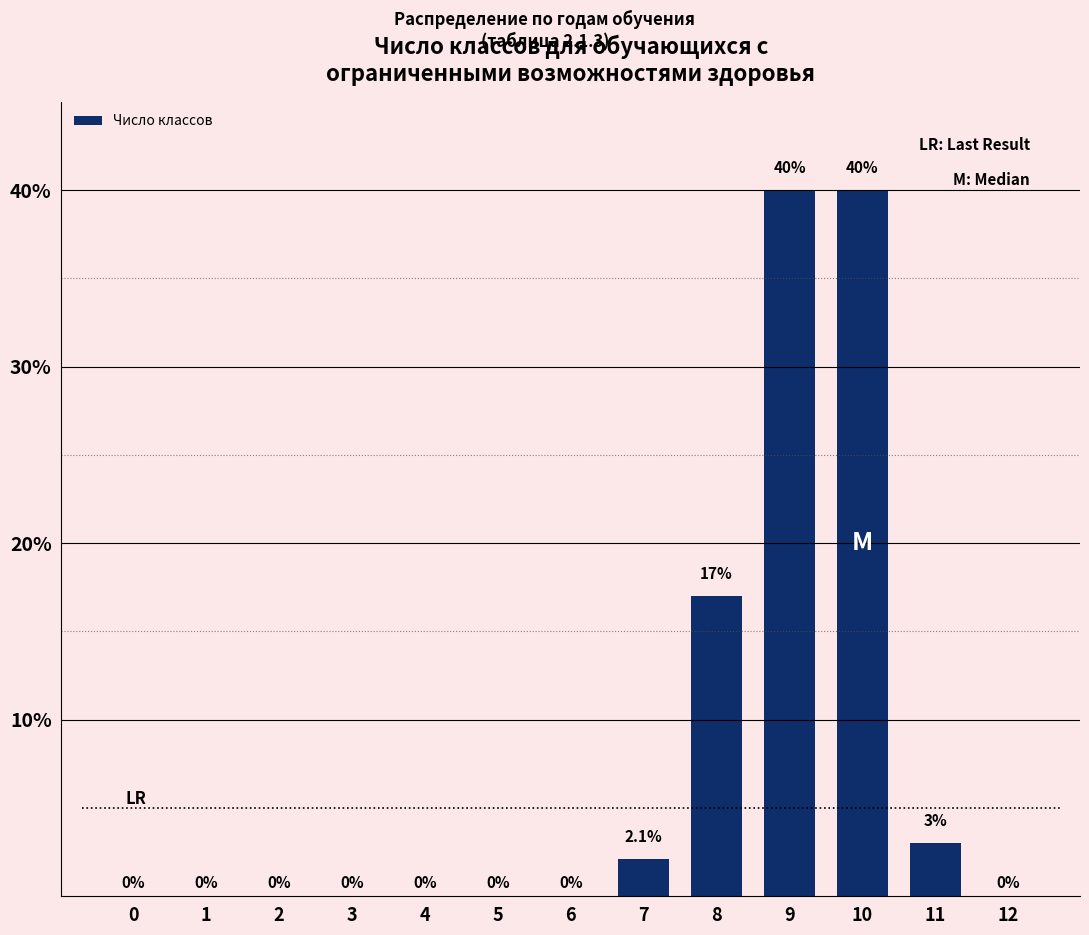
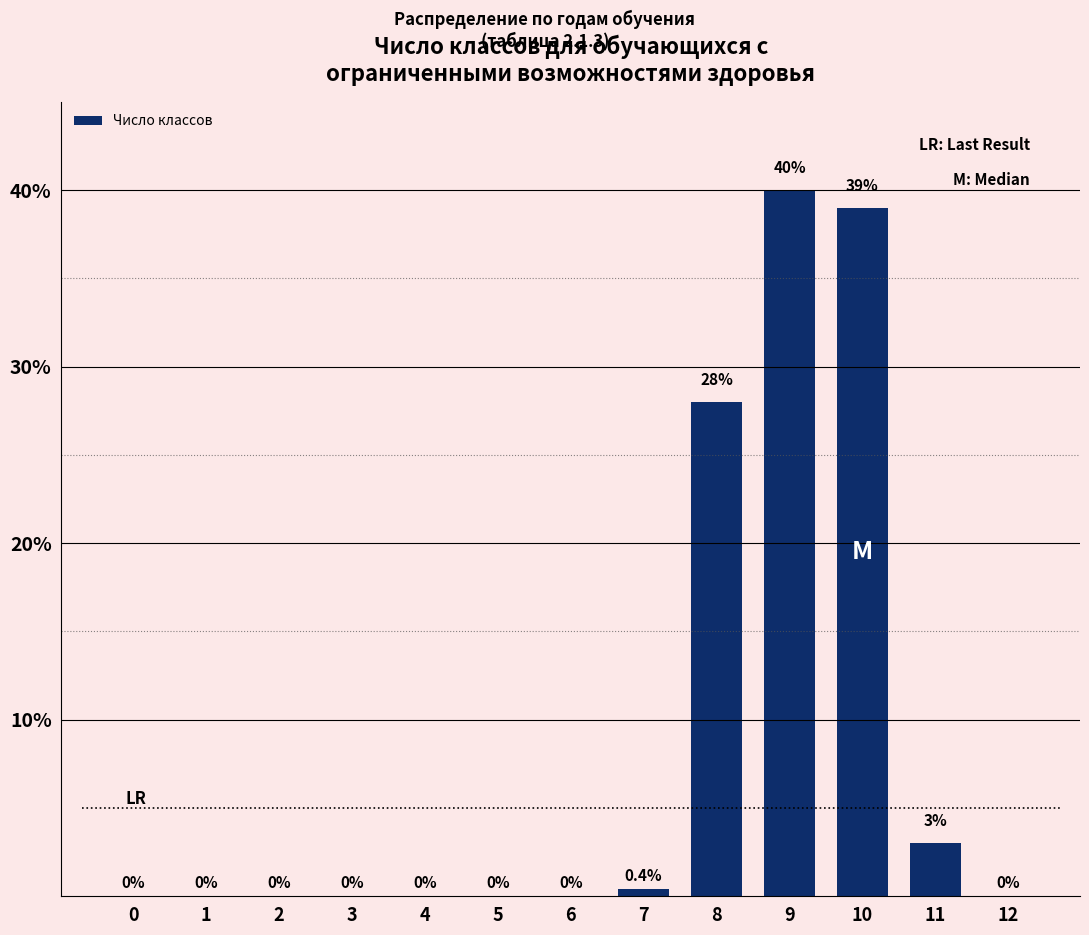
  {
    "0": "0%",
    "1": "0%",
    "2": "0%",
    "3": "0%",
    "4": "0%",
    "5": "0%",
    "6": "0%",
-   "7": "2.1%",
-   "8": "17%",
+   "7": "0.4%",
+   "8": "28%",
    "9": "40%",
-   "10": "40%",
+   "10": "39%",
    "11": "3%",
    "12": "0%"
  }
